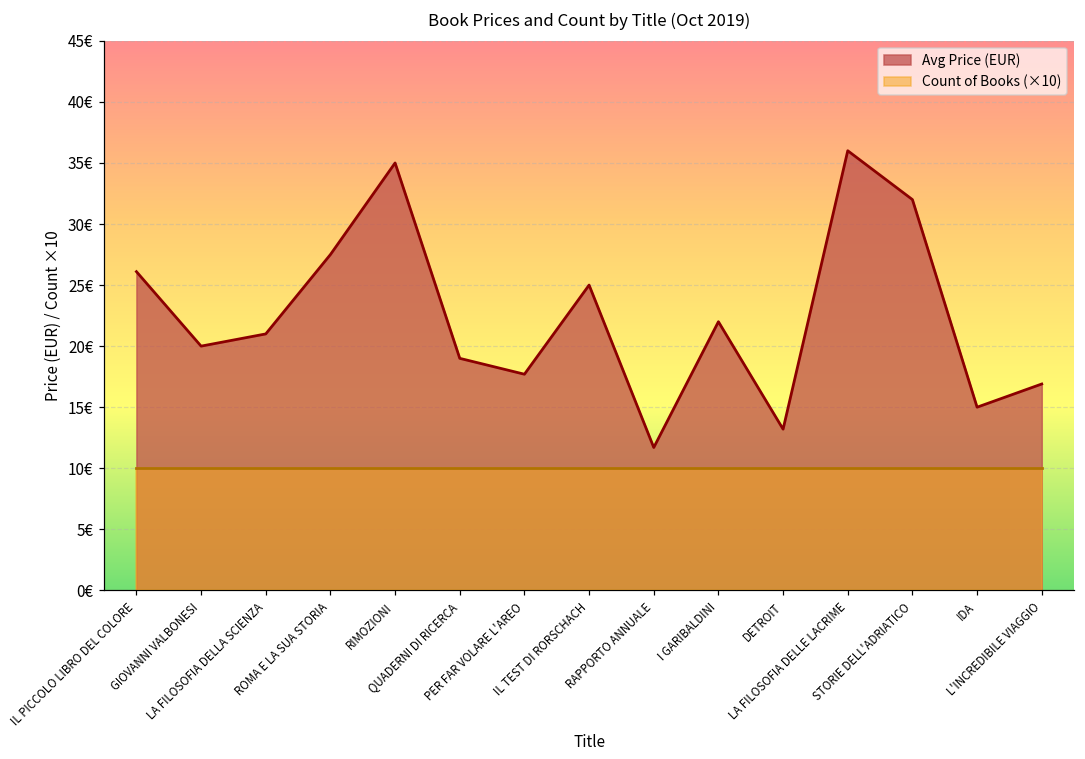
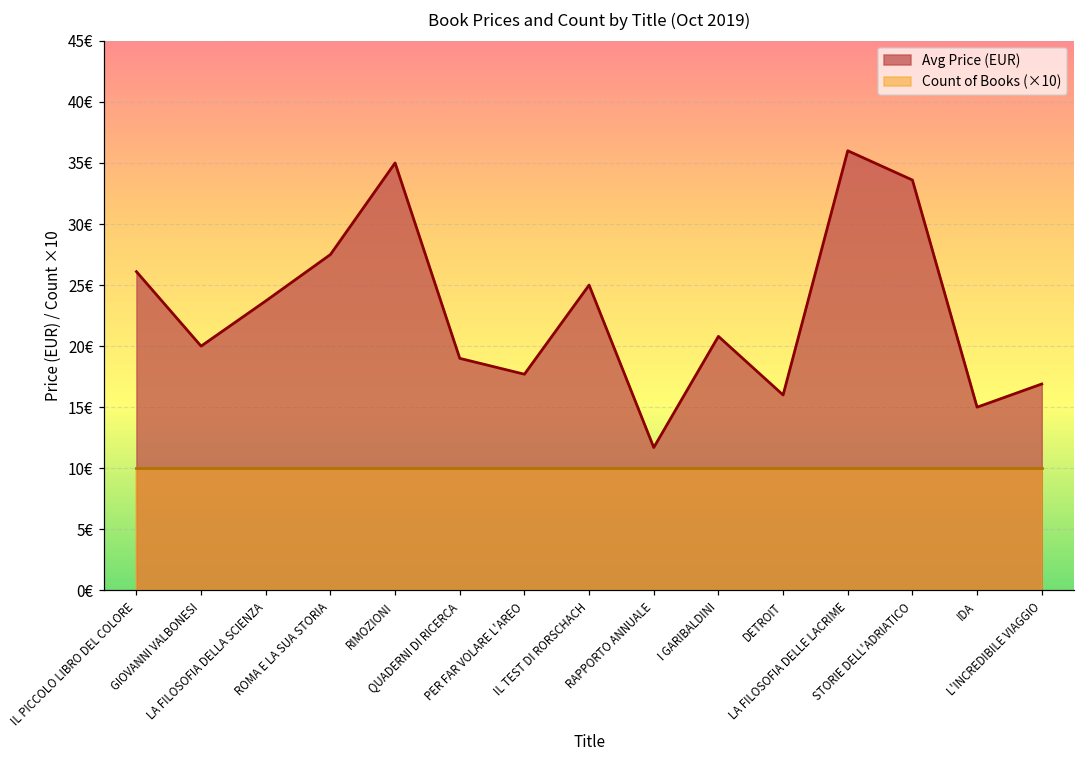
  {
    "Avg Price (EUR)": {
      "IL PICCOLO LIBRO DEL COLORE": "26.1€",
      "GIOVANNI VALBONESI": "20.0€",
-     "LA FILOSOFIA DELLA SCIENZA": "21.0€",
+     "LA FILOSOFIA DELLA SCIENZA": "23.7€",
      "ROMA E LA SUA STORIA": "27.5€",
      "RIMOZIONI": "35.0€",
      "QUADERNI DI RICERCA": "19.0€",
      "PER FAR VOLARE L'AREO": "17.7€",
      "IL TEST DI RORSCHACH": "25.0€",
      "RAPPORTO ANNUALE": "11.7€",
-     "I GARIBALDINI": "22.0€",
-     "DETROIT": "13.2€",
+     "I GARIBALDINI": "20.8€",
+     "DETROIT": "16.0€",
      "LA FILOSOFIA DELLE LACRIME": "36.0€",
-     "STORIE DELL'ADRIATICO": "32.0€",
+     "STORIE DELL'ADRIATICO": "33.6€",
      "IDA": "15.0€",
      "L'INCREDIBILE VIAGGIO": "16.9€"
    },
    "Count of Books (×10)": {
      "IL PICCOLO LIBRO DEL COLORE": "10.0€",
      "GIOVANNI VALBONESI": "10.0€",
      "LA FILOSOFIA DELLA SCIENZA": "10.0€",
      "ROMA E LA SUA STORIA": "10.0€",
      "RIMOZIONI": "10.0€",
      "QUADERNI DI RICERCA": "10.0€",
      "PER FAR VOLARE L'AREO": "10.0€",
      "IL TEST DI RORSCHACH": "10.0€",
      "RAPPORTO ANNUALE": "10.0€",
      "I GARIBALDINI": "10.0€",
      "DETROIT": "10.0€",
      "LA FILOSOFIA DELLE LACRIME": "10.0€",
      "STORIE DELL'ADRIATICO": "10.0€",
      "IDA": "10.0€",
      "L'INCREDIBILE VIAGGIO": "10.0€"
    }
  }
